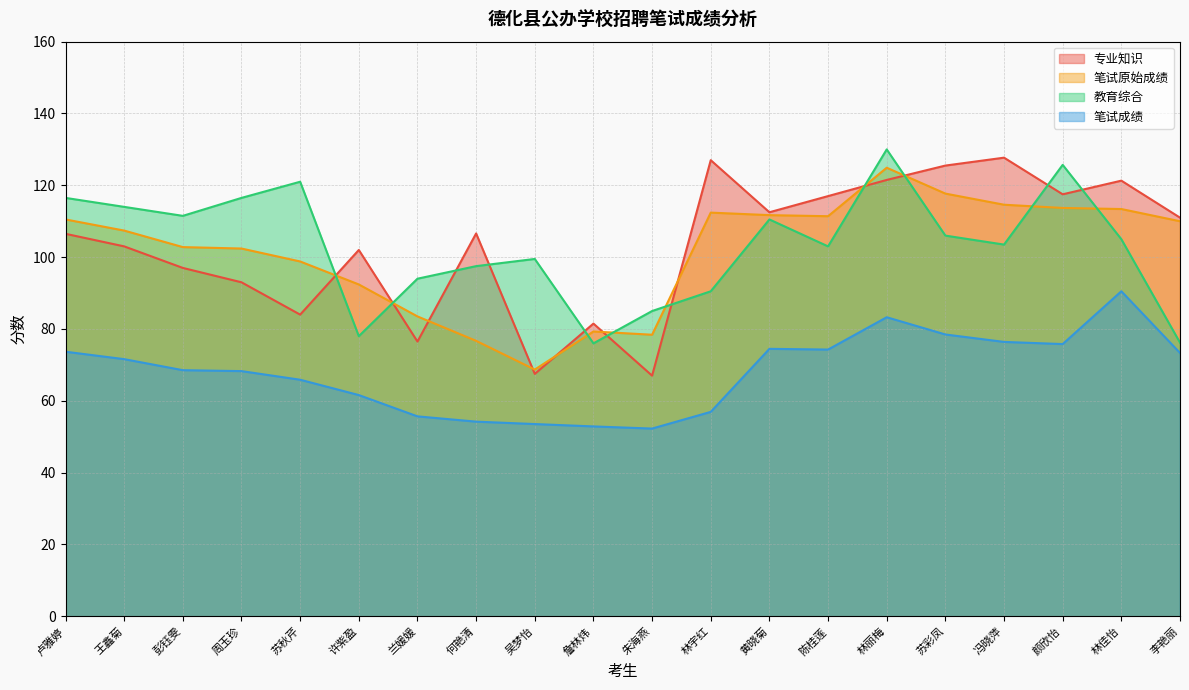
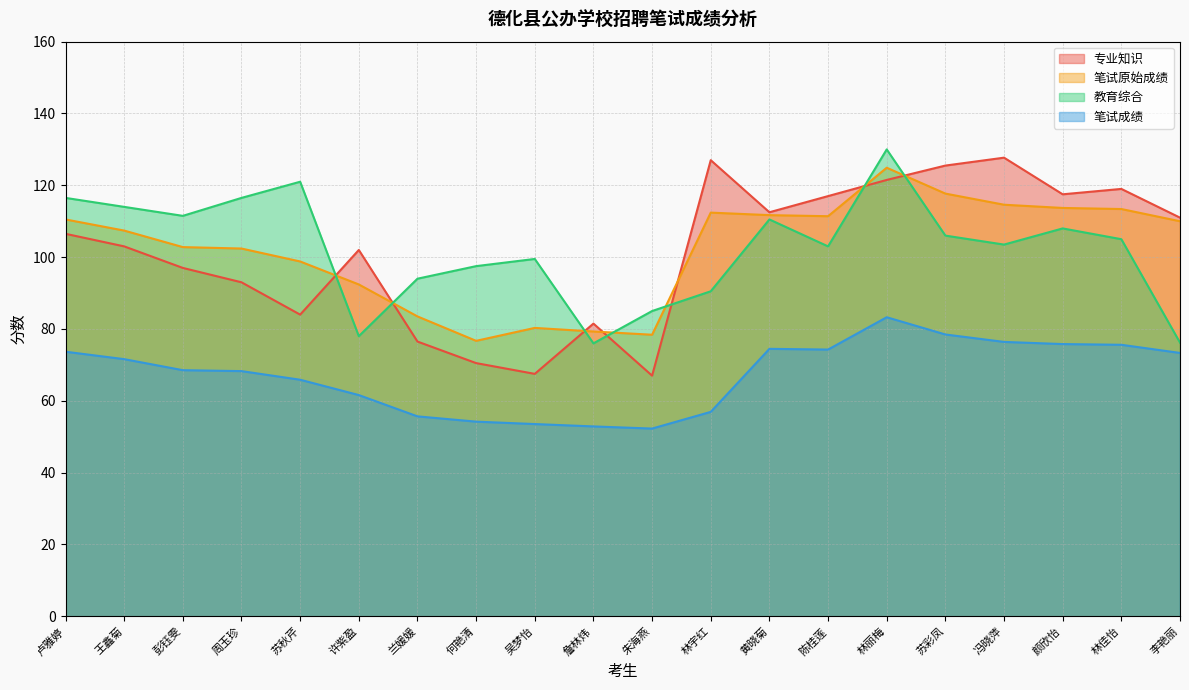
  {
    "专业知识": {
      "卢雅婷": 107,
      "王鑫菊": 103,
      "彭钰雯": 97,
      "周玉珍": 93,
      "苏秋芹": 84,
      "许紫盈": 102,
      "兰媛媛": 77,
-     "何艳清": 107,
+     "何艳清": 71,
      "吴梦怡": 68,
      "詹林炜": 82,
      "朱海燕": 67,
      "林宇红": 127,
      "黄晓菊": 113,
      "陈桂莲": 117,
      "林丽梅": 122,
      "苏彩凤": 126,
      "冯晓萍": 128,
      "颜欣怡": 118,
-     "林佳怡": 121,
+     "林佳怡": 119,
      "李艳丽": 111
    },
    "笔试原始成绩": {
      "卢雅婷": 111,
      "王鑫菊": 107,
      "彭钰雯": 103,
      "周玉珍": 102,
      "苏秋芹": 99,
      "许紫盈": 92,
      "兰媛媛": 84,
      "何艳清": 77,
-     "吴梦怡": 69,
+     "吴梦怡": 80,
      "詹林炜": 79,
      "朱海燕": 78,
      "林宇红": 112,
      "黄晓菊": 112,
      "陈桂莲": 111,
      "林丽梅": 125,
      "苏彩凤": 118,
      "冯晓萍": 115,
      "颜欣怡": 114,
      "林佳怡": 113,
      "李艳丽": 110
    },
    "教育综合": {
      "卢雅婷": 117,
      "王鑫菊": 114,
      "彭钰雯": 112,
      "周玉珍": 117,
      "苏秋芹": 121,
      "许紫盈": 78,
      "兰媛媛": 94,
      "何艳清": 98,
      "吴梦怡": 100,
      "詹林炜": 76,
      "朱海燕": 85,
      "林宇红": 91,
      "黄晓菊": 111,
      "陈桂莲": 103,
      "林丽梅": 130,
      "苏彩凤": 106,
      "冯晓萍": 104,
-     "颜欣怡": 126,
+     "颜欣怡": 108,
      "林佳怡": 105,
      "李艳丽": 76
    },
    "笔试成绩": {
      "卢雅婷": 74,
      "王鑫菊": 72,
      "彭钰雯": 69,
      "周玉珍": 68,
      "苏秋芹": 66,
      "许紫盈": 62,
      "兰媛媛": 56,
      "何艳清": 54,
      "吴梦怡": 54,
      "詹林炜": 53,
      "朱海燕": 52,
      "林宇红": 57,
      "黄晓菊": 74,
      "陈桂莲": 74,
      "林丽梅": 83,
      "苏彩凤": 78,
      "冯晓萍": 76,
      "颜欣怡": 76,
-     "林佳怡": 91,
+     "林佳怡": 76,
      "李艳丽": 73
    }
  }
